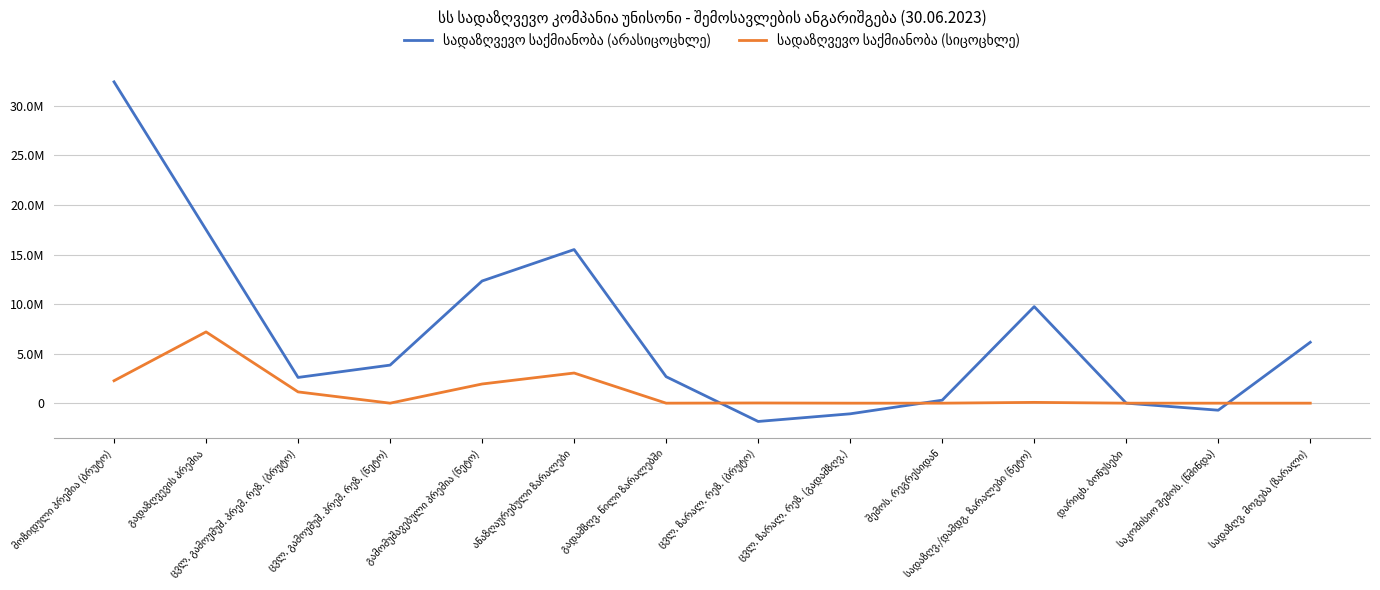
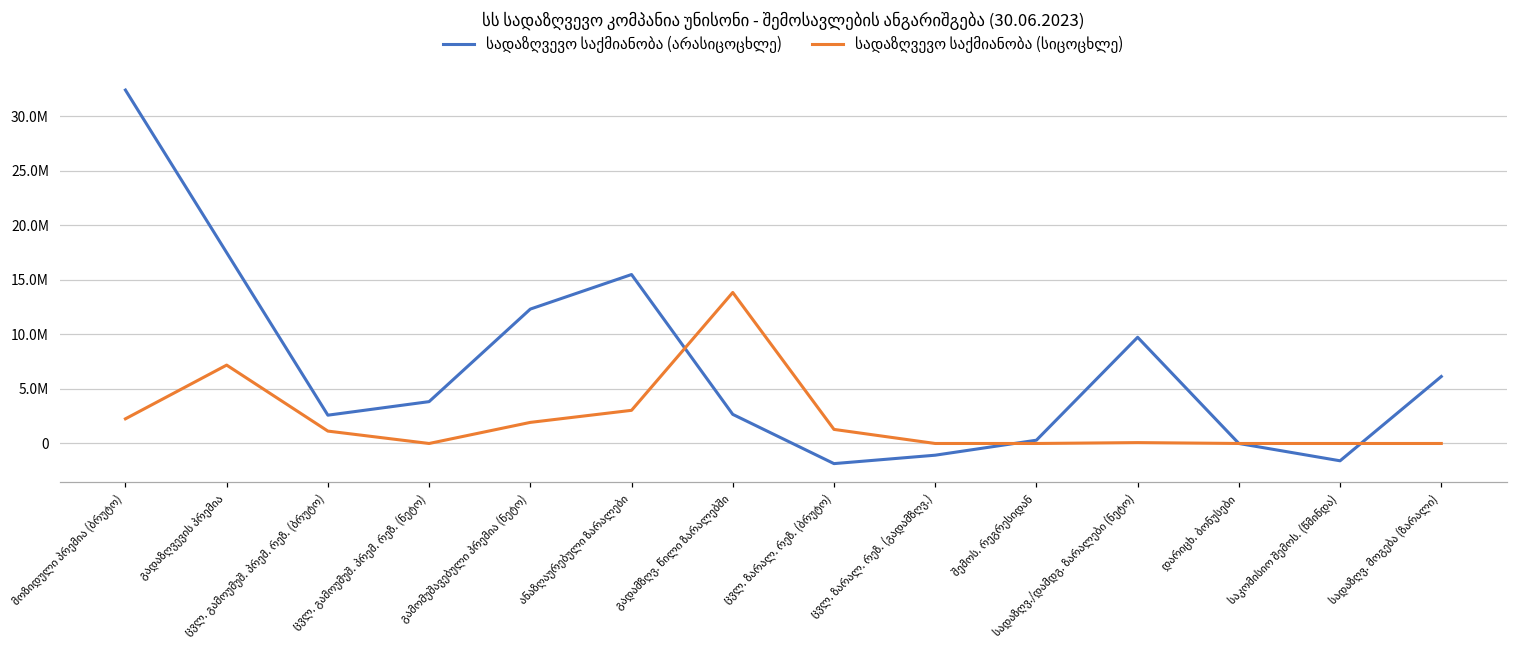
  {
    "სადაზღვევო საქმიანობა (არასიცოცხლე)": {
      "მოზიდული პრემია (ბრუტო)": 32000000,
      "გადაზღვევის პრემია": 18000000,
      "ცვლ. გამოუმუშ. პრემ. რეზ. (ბრუტო)": 3000000,
      "ცვლ. გამოუმუშ. პრემ. რეზ. (ნეტო)": 4000000,
      "გამომუშავებული პრემია (ნეტო)": 12000000,
      "ანაზღაურებული ზარალები": 15000000,
      "გადამზღვ. წილი ზარალებში": 3000000,
      "ცვლ. ზარალ. რეზ. (ბრუტო)": -2000000,
      "ცვლ. ზარალ. რეზ. (გადამზღვ.)": -1000000,
      "შემოს. რეგრესიდან": 0,
      "სადაზღვ./დამდგ. ზარალები (ნეტო)": 10000000,
-     "საკომისიო შემოს. (წმინდა)": -1000000,
+     "საკომისიო შემოს. (წმინდა)": -2000000,
      "სადაზღვ. მოგება (ზარალი)": 6000000
    },
    "სადაზღვევო საქმიანობა (სიცოცხლე)": {
      "მოზიდული პრემია (ბრუტო)": 2000000,
      "გადაზღვევის პრემია": 7000000,
      "ცვლ. გამოუმუშ. პრემ. რეზ. (ბრუტო)": 1000000,
      "ცვლ. გამოუმუშ. პრემ. რეზ. (ნეტო)": 0,
      "გამომუშავებული პრემია (ნეტო)": 2000000,
      "ანაზღაურებული ზარალები": 3000000,
-     "გადამზღვ. წილი ზარალებში": 0,
-     "ცვლ. ზარალ. რეზ. (ბრუტო)": 0,
+     "გადამზღვ. წილი ზარალებში": 14000000,
+     "ცვლ. ზარალ. რეზ. (ბრუტო)": 1000000,
      "ცვლ. ზარალ. რეზ. (გადამზღვ.)": 0,
      "შემოს. რეგრესიდან": 0,
      "სადაზღვ./დამდგ. ზარალები (ნეტო)": 0,
      "საკომისიო შემოს. (წმინდა)": 0,
      "სადაზღვ. მოგება (ზარალი)": 0
    }
  }
